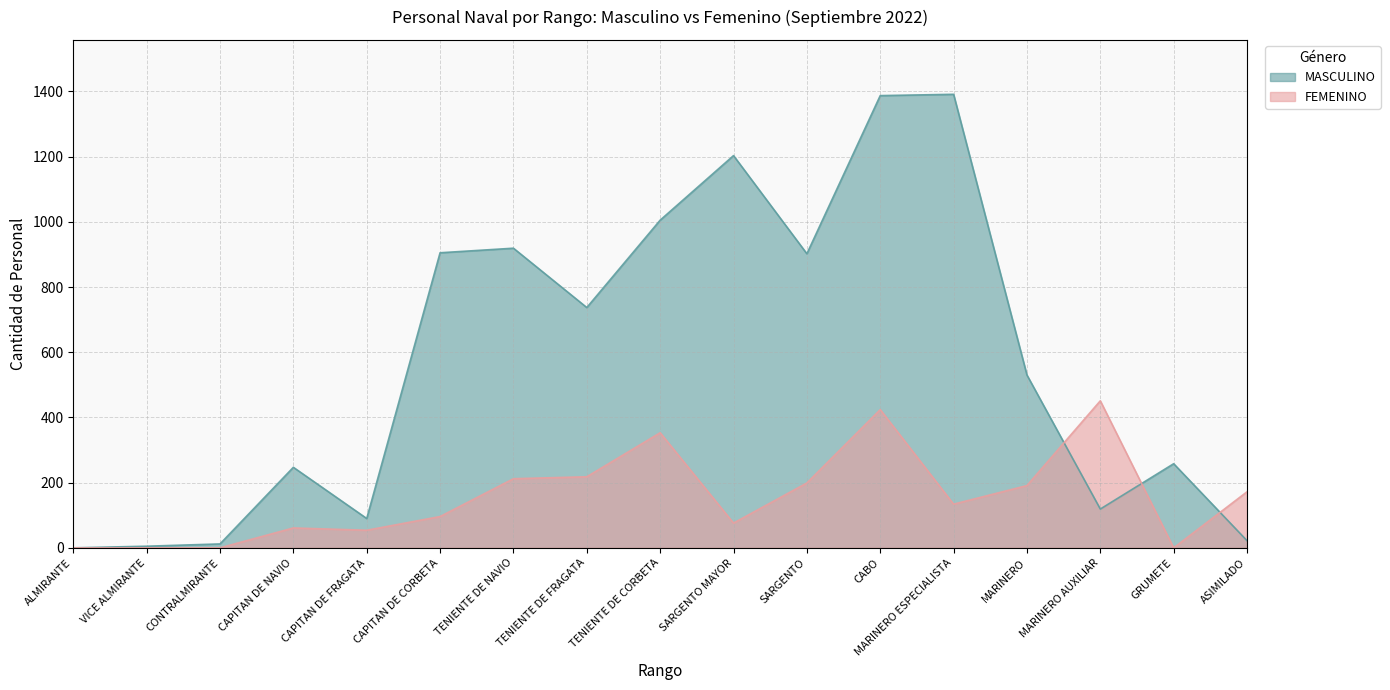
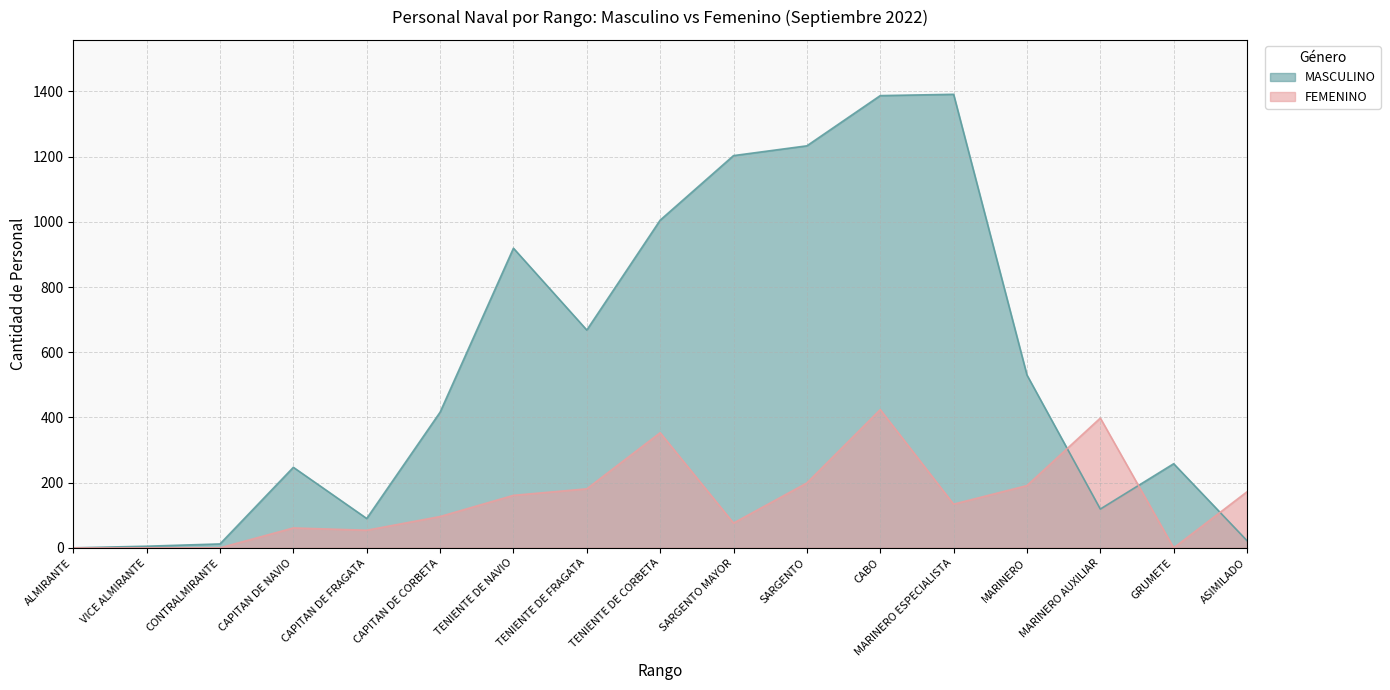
  {
    "MASCULINO": {
      "CONTRALMIRANTE": 10,
      "CAPITAN DE NAVIO": 250,
      "CAPITAN DE FRAGATA": 90,
-     "CAPITAN DE CORBETA": 910,
+     "CAPITAN DE CORBETA": 420,
      "TENIENTE DE NAVIO": 920,
-     "TENIENTE DE FRAGATA": 740,
+     "TENIENTE DE FRAGATA": 670,
      "TENIENTE DE CORBETA": 1010,
      "SARGENTO MAYOR": 1200,
-     "SARGENTO": 900,
+     "SARGENTO": 1230,
      "CABO": 1390,
      "MARINERO ESPECIALISTA": 1390,
      "MARINERO": 530,
      "MARINERO AUXILIAR": 120,
      "GRUMETE": 260,
      "ASIMILADO": 20
    },
    "FEMENINO": {
      "CONTRALMIRANTE": 0,
      "CAPITAN DE NAVIO": 60,
      "CAPITAN DE FRAGATA": 50,
      "CAPITAN DE CORBETA": 100,
-     "TENIENTE DE NAVIO": 210,
-     "TENIENTE DE FRAGATA": 220,
+     "TENIENTE DE NAVIO": 160,
+     "TENIENTE DE FRAGATA": 180,
      "TENIENTE DE CORBETA": 350,
      "SARGENTO MAYOR": 80,
      "SARGENTO": 200,
      "CABO": 420,
      "MARINERO ESPECIALISTA": 130,
      "MARINERO": 190,
-     "MARINERO AUXILIAR": 450,
+     "MARINERO AUXILIAR": 400,
      "GRUMETE": 0,
      "ASIMILADO": 170
    }
  }
